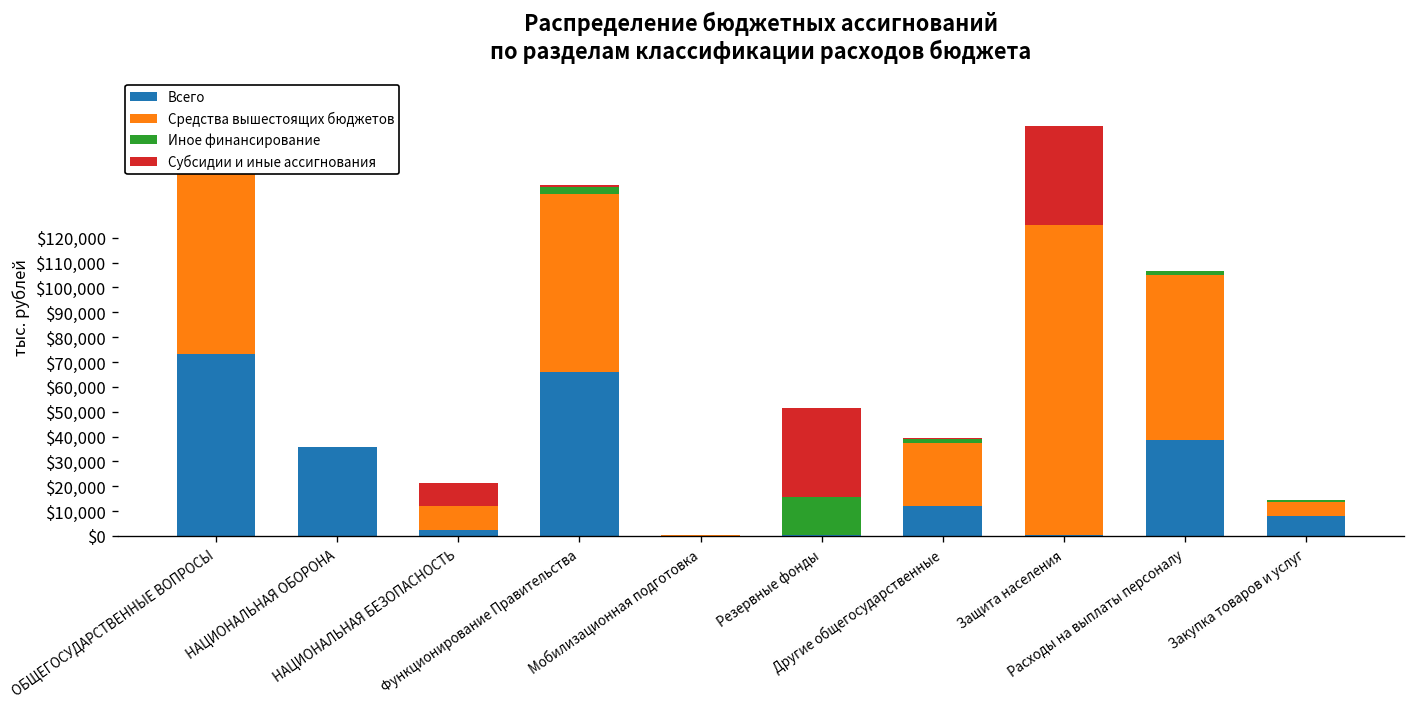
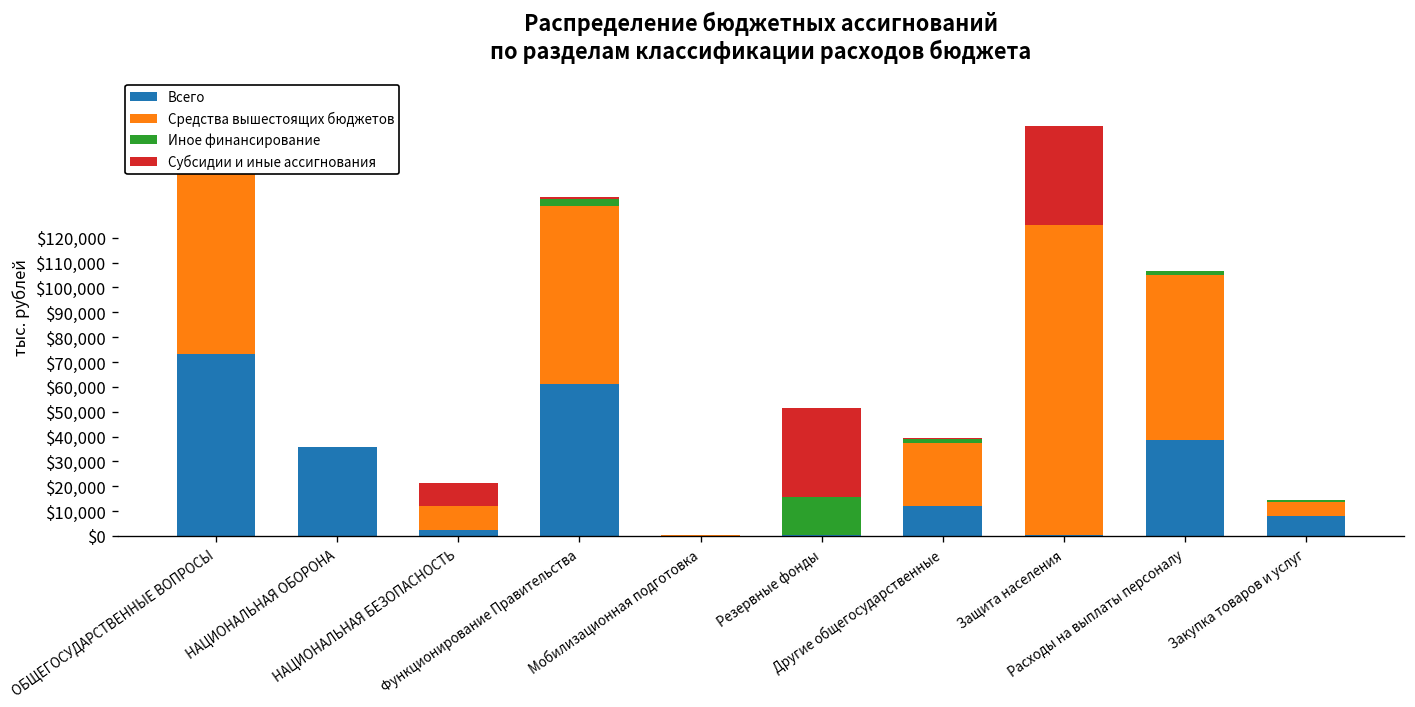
  {
    "Всего": {
      "ОБЩЕГОСУДАРСТВЕННЫЕ ВОПРОСЫ": "$73,000",
      "НАЦИОНАЛЬНАЯ ОБОРОНА": "$36,000",
      "НАЦИОНАЛЬНАЯ БЕЗОПАСНОСТЬ": "$2,000",
-     "Функционирование Правительства": "$66,000",
+     "Функционирование Правительства": "$61,000",
      "Другие общегосударственные": "$12,000",
      "Расходы на выплаты персоналу": "$38,000",
      "Закупка товаров и услуг": "$8,000"
    },
    "Средства вышестоящих бюджетов": {
      "НАЦИОНАЛЬНАЯ БЕЗОПАСНОСТЬ": "$10,000",
      "Функционирование Правительства": "$72,000",
      "Другие общегосударственные": "$25,000",
      "Защита населения": "$125,000",
      "Расходы на выплаты персоналу": "$66,000",
      "Закупка товаров и услуг": "$5,000"
    },
    "Иное финансирование": {
      "НАЦИОНАЛЬНАЯ ОБОРОНА": "$0",
      "Функционирование Правительства": "$3,000",
      "Мобилизационная подготовка": "$0",
      "Резервные фонды": "$15,000",
      "Другие общегосударственные": "$1,000",
      "Защита населения": "$0",
      "Расходы на выплаты персоналу": "$2,000"
    },
    "Субсидии и иные ассигнования": {
      "НАЦИОНАЛЬНАЯ ОБОРОНА": "$0",
      "НАЦИОНАЛЬНАЯ БЕЗОПАСНОСТЬ": "$9,000",
      "Мобилизационная подготовка": "$0",
      "Резервные фонды": "$36,000",
      "Защита населения": "$40,000",
      "Расходы на выплаты персоналу": "$0",
      "Закупка товаров и услуг": "$0"
    }
  }
